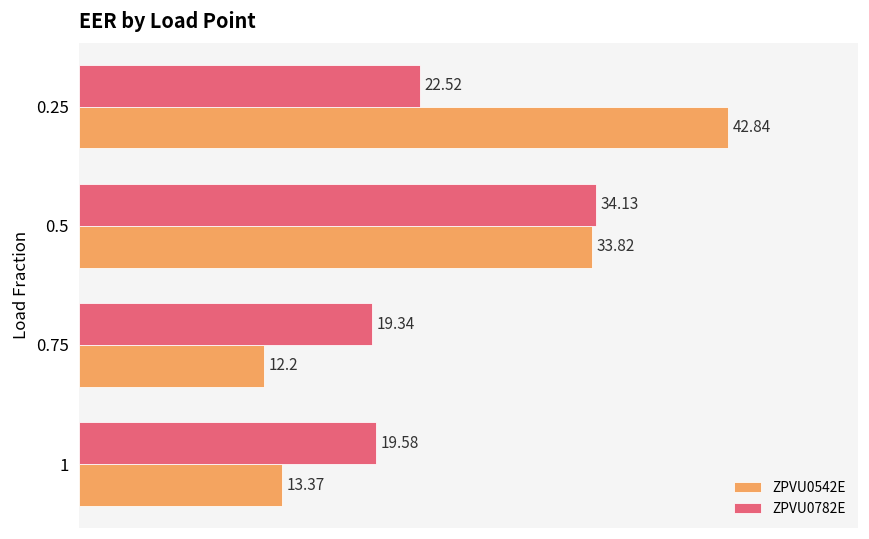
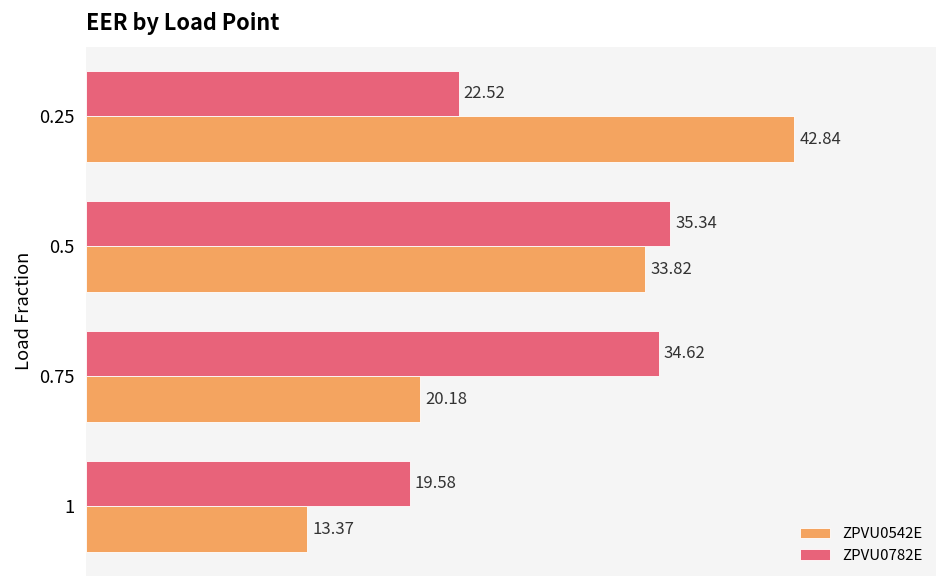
  {
    "ZPVU0542E": {
      "0.25": 42.84,
      "0.5": 33.82,
-     "0.75": 12.2,
+     "0.75": 20.18,
      "1": 13.37
    },
    "ZPVU0782E": {
      "0.25": 22.52,
-     "0.5": 34.13,
-     "0.75": 19.34,
+     "0.5": 35.34,
+     "0.75": 34.62,
      "1": 19.58
    }
  }
